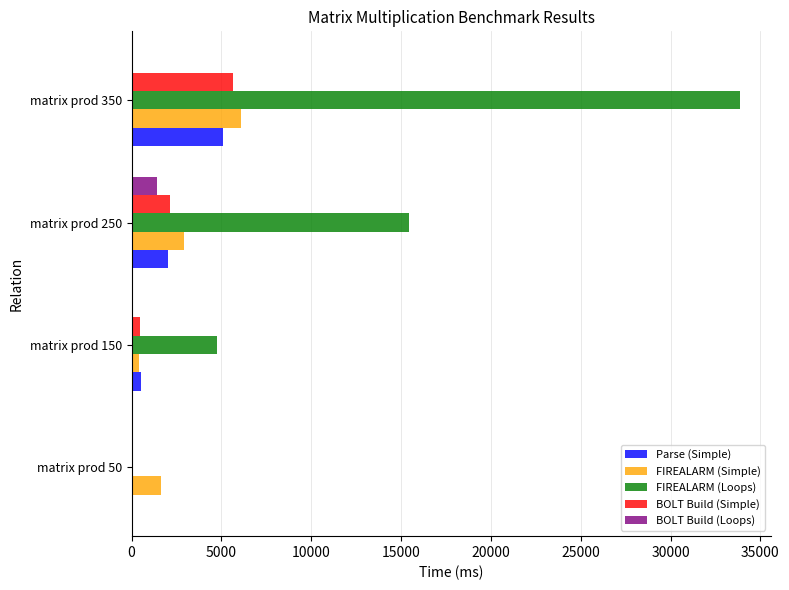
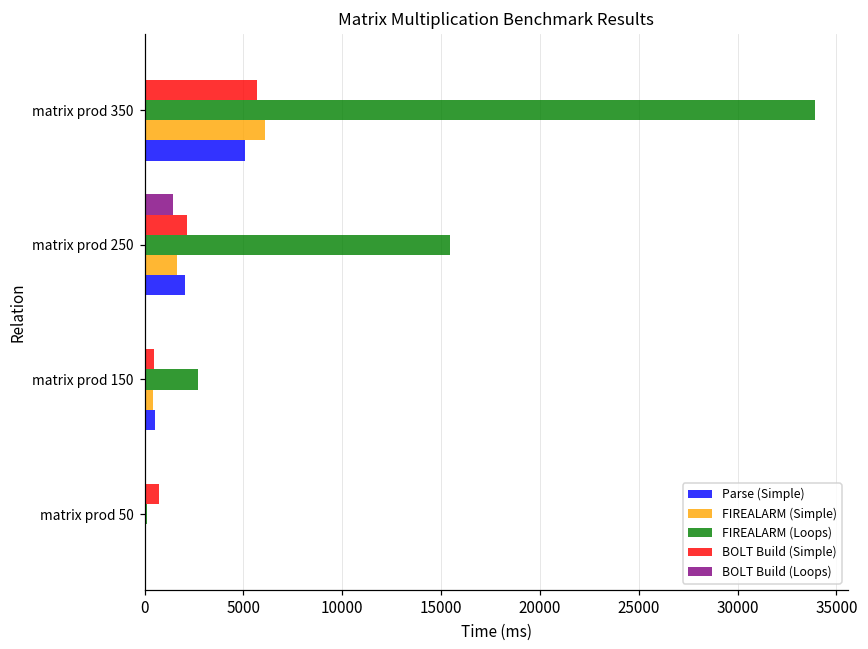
  {
    "Parse (Simple)": {
      "matrix prod 350": 5100,
      "matrix prod 250": 2000,
      "matrix prod 150": 500
    },
    "FIREALARM (Simple)": {
      "matrix prod 350": 6100,
-     "matrix prod 250": 2900,
+     "matrix prod 250": 1700,
      "matrix prod 150": 400,
-     "matrix prod 50": 1600
+     "matrix prod 50": 0
    },
    "FIREALARM (Loops)": {
      "matrix prod 350": 33900,
      "matrix prod 250": 15400,
-     "matrix prod 150": 4800
+     "matrix prod 150": 2700
    },
    "BOLT Build (Simple)": {
      "matrix prod 350": 5700,
      "matrix prod 250": 2200,
      "matrix prod 150": 500,
-     "matrix prod 50": 0
+     "matrix prod 50": 700
    },
    "BOLT Build (Loops)": {
      "matrix prod 250": 1400
    }
  }
